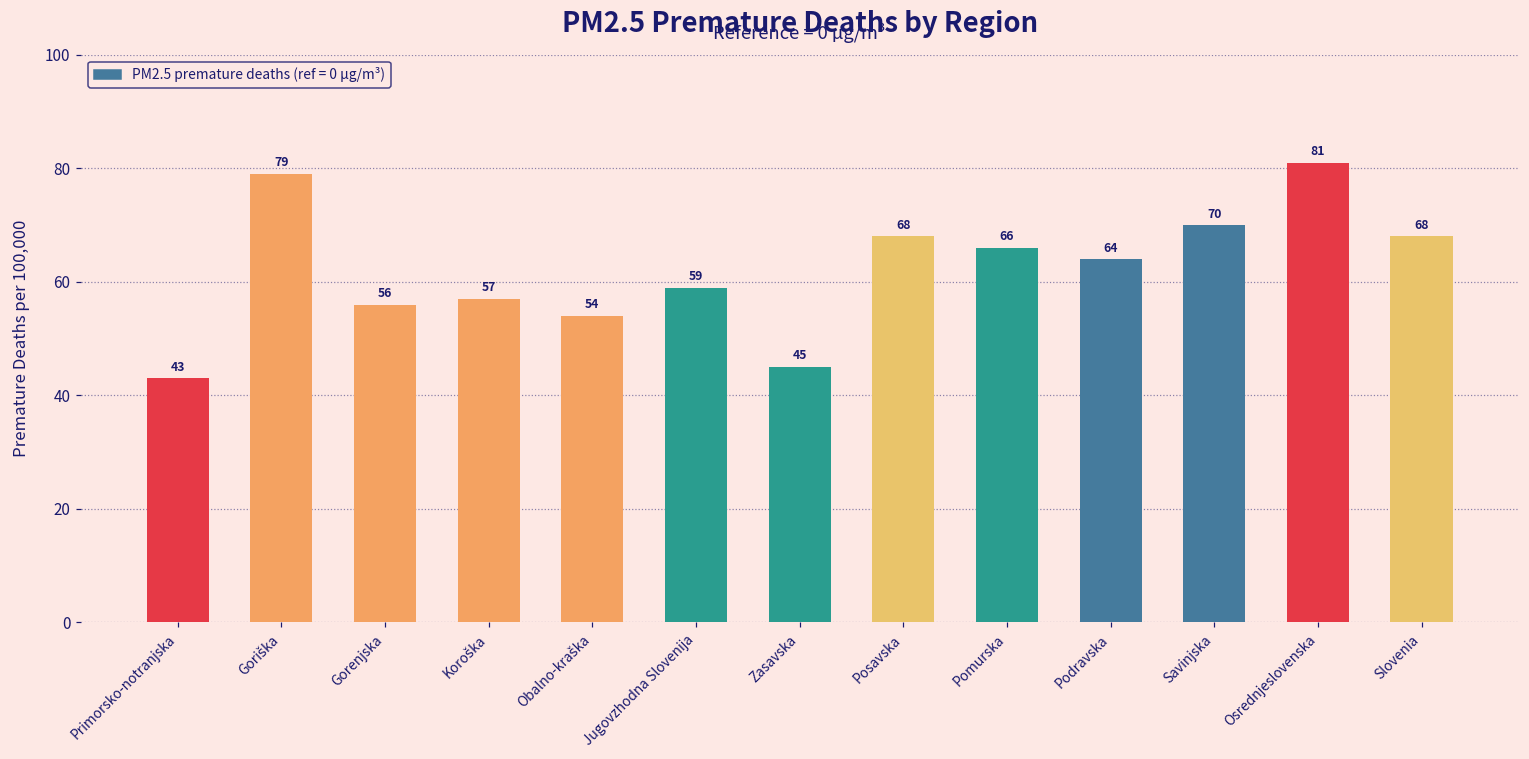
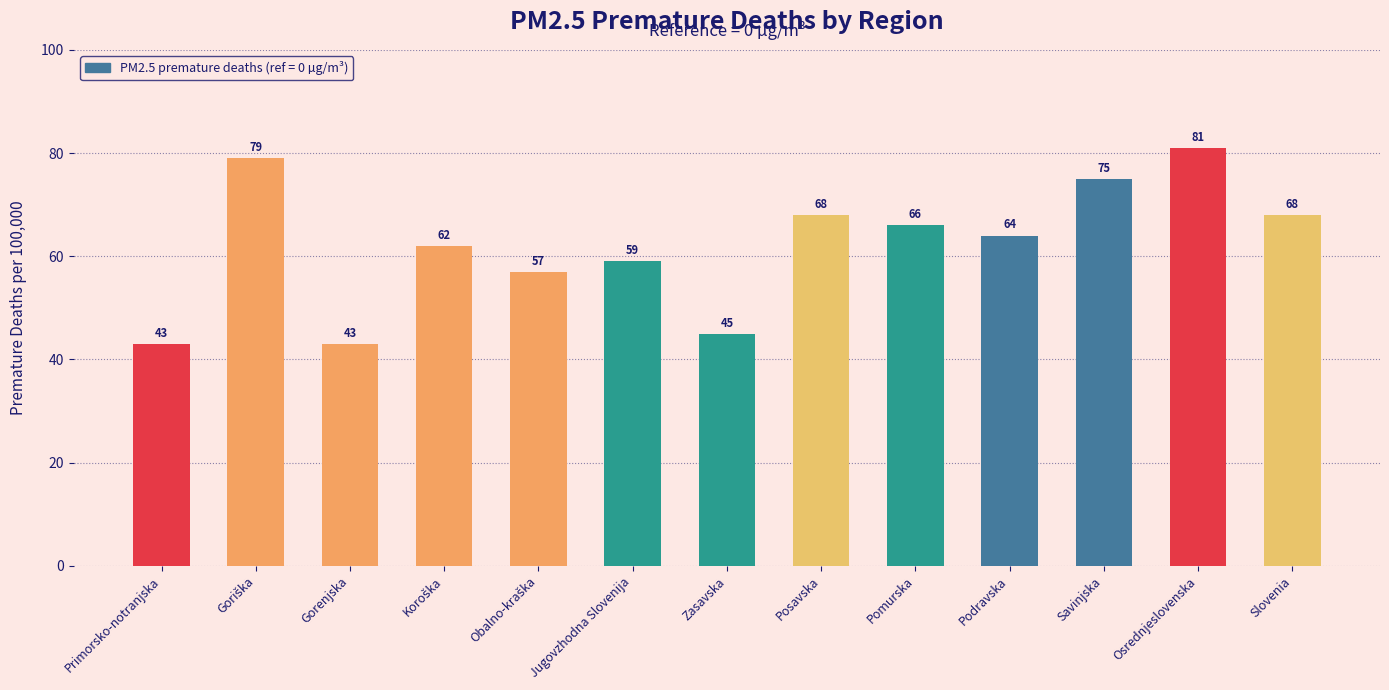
  {
    "Primorsko-notranjska": 43,
    "Goriška": 79,
-   "Gorenjska": 56,
-   "Koroška": 57,
-   "Obalno-kraška": 54,
+   "Gorenjska": 43,
+   "Koroška": 62,
+   "Obalno-kraška": 57,
    "Jugovzhodna Slovenija": 59,
    "Zasavska": 45,
    "Posavska": 68,
    "Pomurska": 66,
    "Podravska": 64,
-   "Savinjska": 70,
+   "Savinjska": 75,
    "Osrednjeslovenska": 81,
    "Slovenia": 68
  }
